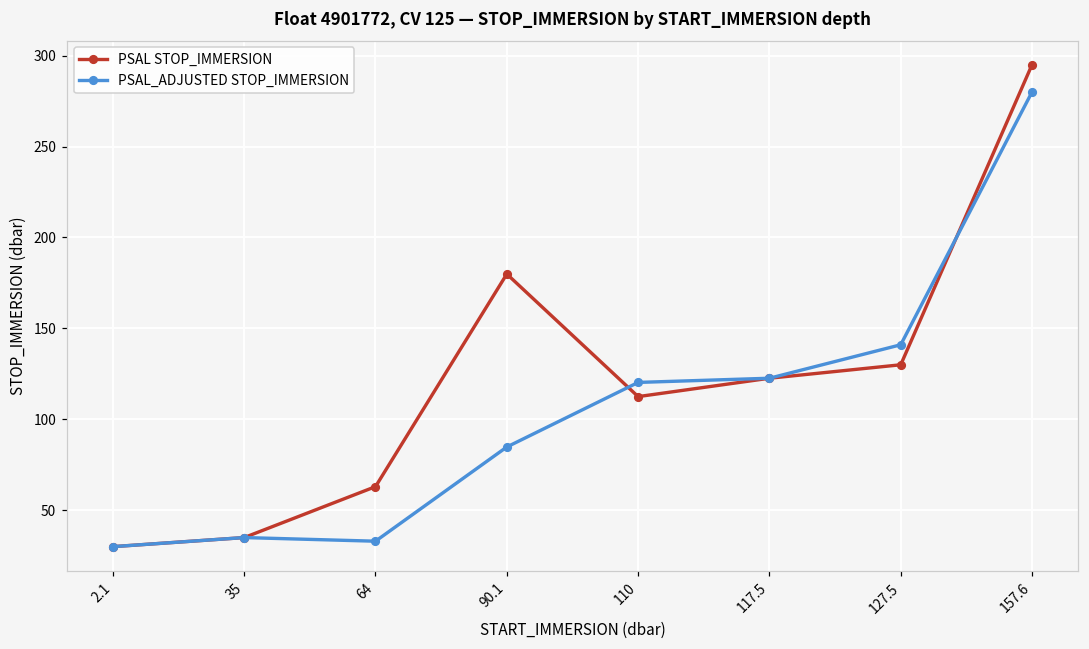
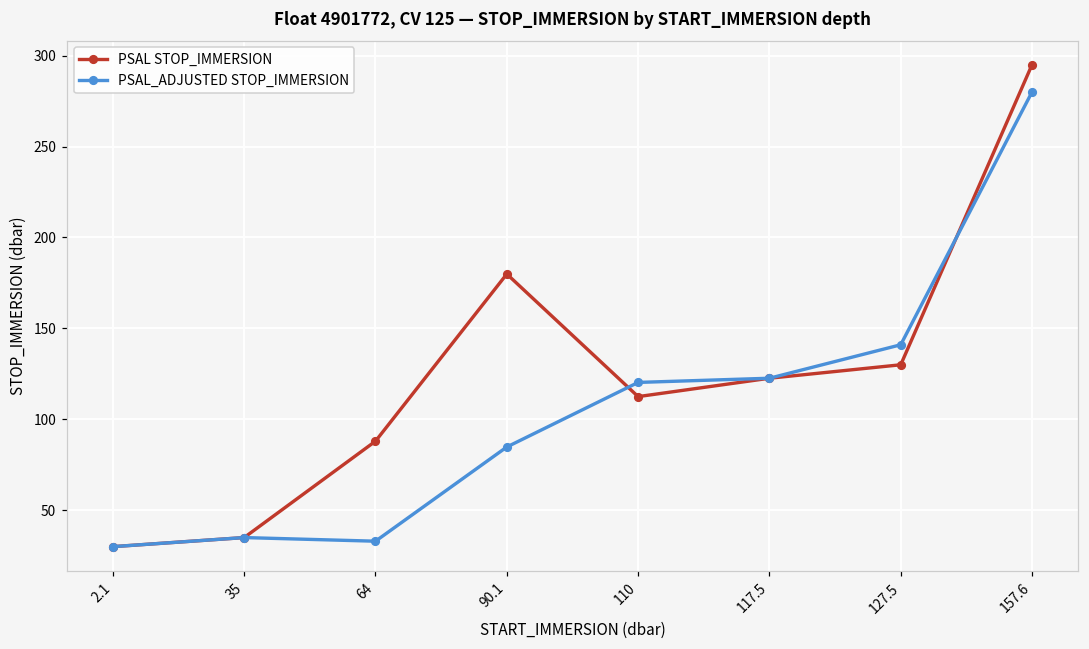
  {
    "PSAL STOP_IMMERSION": {
-     "64": 63,
+     "64": 88,
      "90.1": 180,
      "110": 113,
      "127.5": 130,
      "157.6": 295
    },
    "PSAL_ADJUSTED STOP_IMMERSION": {
      "64": 33,
      "90.1": 85,
      "110": 120,
      "127.5": 141,
      "157.6": 280
    }
  }
